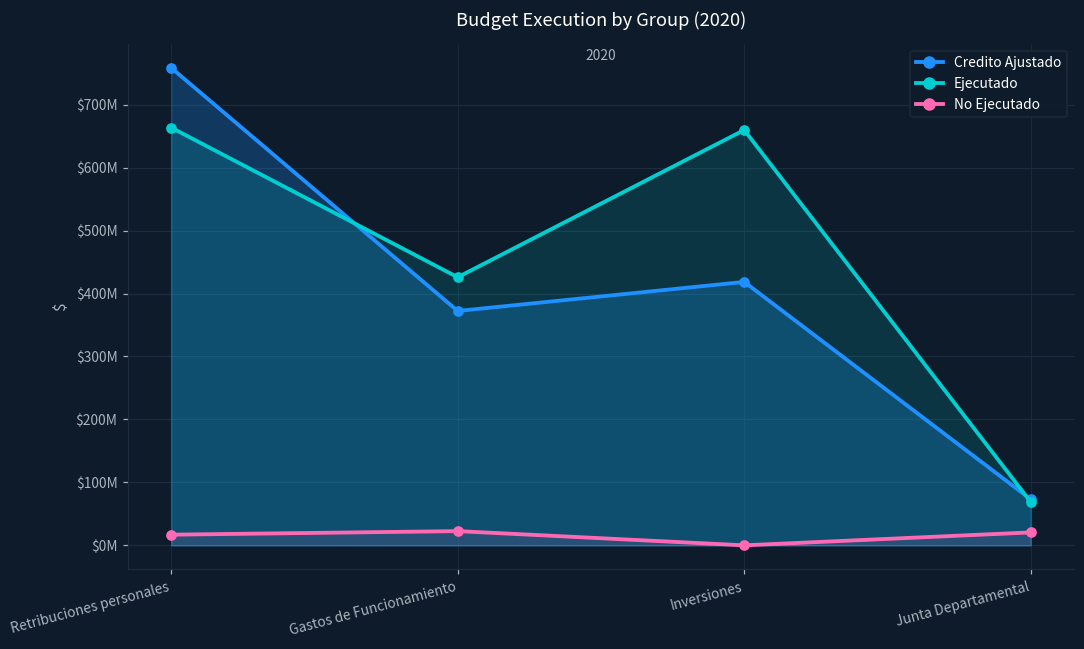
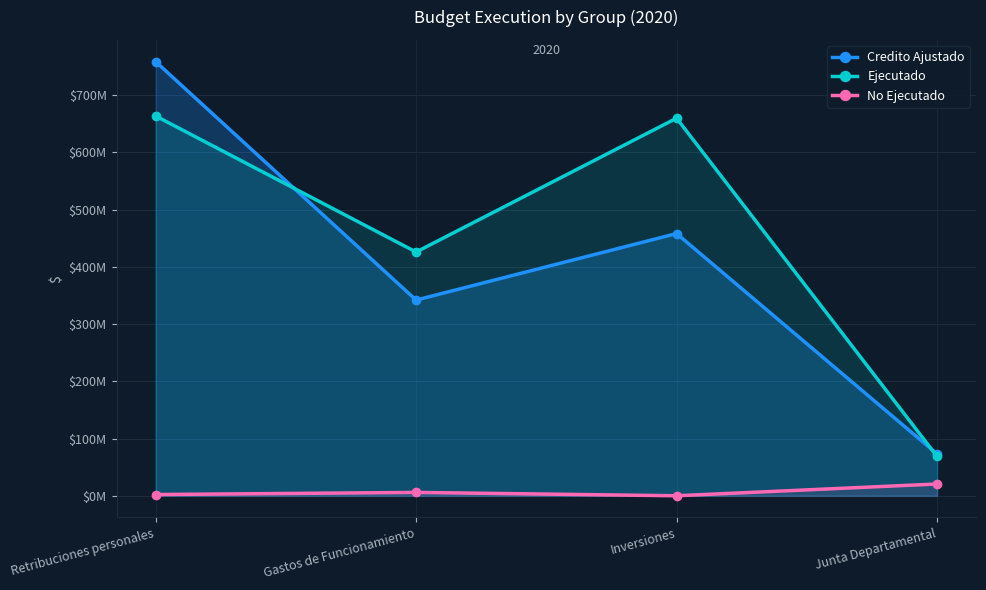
  {
    "Credito Ajustado": {
      "Retribuciones personales": "$760000000",
-     "Gastos de Funcionamiento": "$370000000",
-     "Inversiones": "$420000000"
+     "Gastos de Funcionamiento": "$340000000",
+     "Inversiones": "$460000000"
    },
    "Ejecutado": {
      "Retribuciones personales": "$660000000",
      "Gastos de Funcionamiento": "$430000000",
      "Inversiones": "$660000000"
    },
    "No Ejecutado": {
-     "Retribuciones personales": "$20000000",
-     "Gastos de Funcionamiento": "$20000000",
+     "Retribuciones personales": "$0",
+     "Gastos de Funcionamiento": "$10000000",
      "Inversiones": "$0",
      "Junta Departamental": "$20000000"
    }
  }
